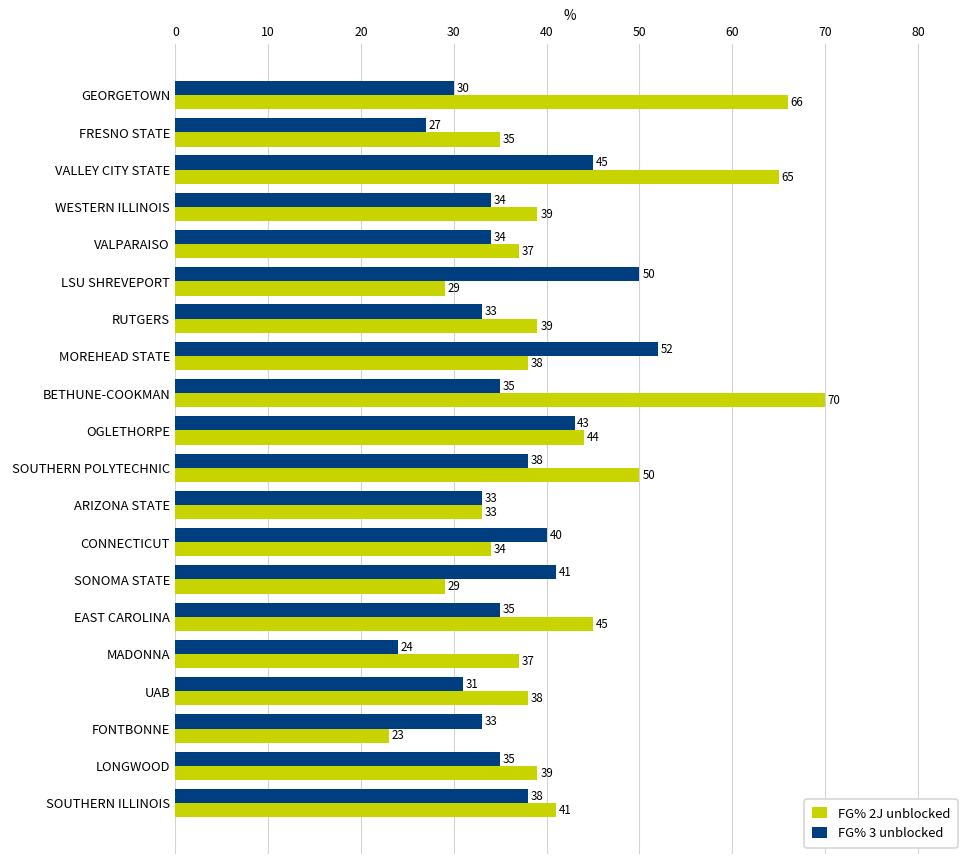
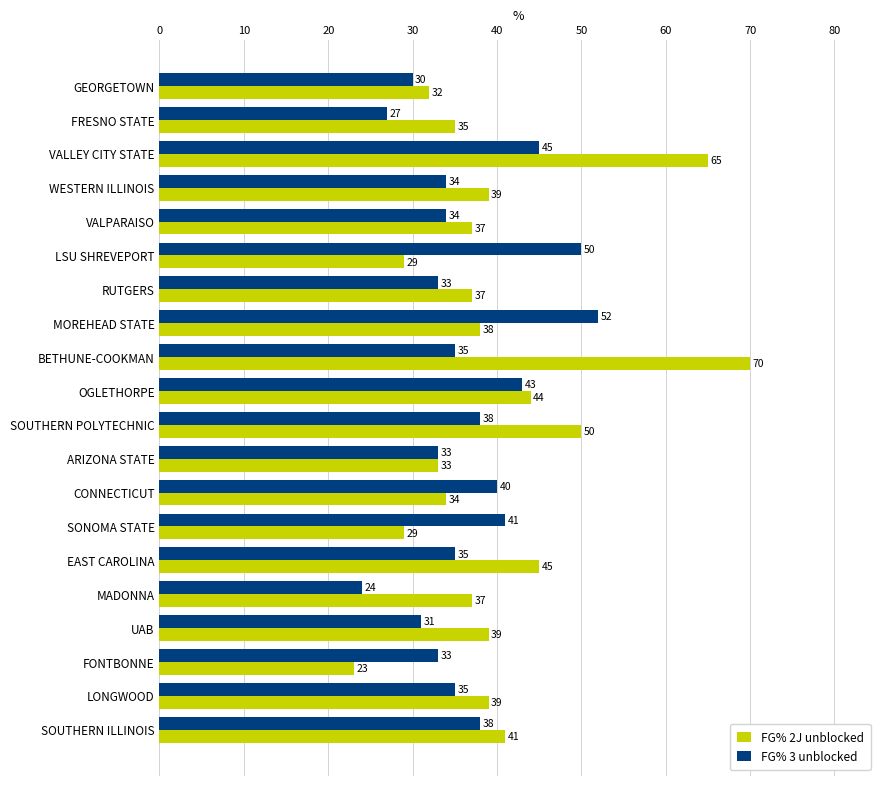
  {
    "FG% 2J unblocked": {
-     "GEORGETOWN": 66,
+     "GEORGETOWN": 32,
      "FRESNO STATE": 35,
      "VALLEY CITY STATE": 65,
      "WESTERN ILLINOIS": 39,
      "VALPARAISO": 37,
      "LSU SHREVEPORT": 29,
-     "RUTGERS": 39,
+     "RUTGERS": 37,
      "MOREHEAD STATE": 38,
      "BETHUNE-COOKMAN": 70,
      "OGLETHORPE": 44,
      "SOUTHERN POLYTECHNIC": 50,
      "ARIZONA STATE": 33,
      "CONNECTICUT": 34,
      "SONOMA STATE": 29,
      "EAST CAROLINA": 45,
      "MADONNA": 37,
-     "UAB": 38,
+     "UAB": 39,
      "FONTBONNE": 23,
      "LONGWOOD": 39,
      "SOUTHERN ILLINOIS": 41
    },
    "FG% 3 unblocked": {
      "GEORGETOWN": 30,
      "FRESNO STATE": 27,
      "VALLEY CITY STATE": 45,
      "WESTERN ILLINOIS": 34,
      "VALPARAISO": 34,
      "LSU SHREVEPORT": 50,
      "RUTGERS": 33,
      "MOREHEAD STATE": 52,
      "BETHUNE-COOKMAN": 35,
      "OGLETHORPE": 43,
      "SOUTHERN POLYTECHNIC": 38,
      "ARIZONA STATE": 33,
      "CONNECTICUT": 40,
      "SONOMA STATE": 41,
      "EAST CAROLINA": 35,
      "MADONNA": 24,
      "UAB": 31,
      "FONTBONNE": 33,
      "LONGWOOD": 35,
      "SOUTHERN ILLINOIS": 38
    }
  }
